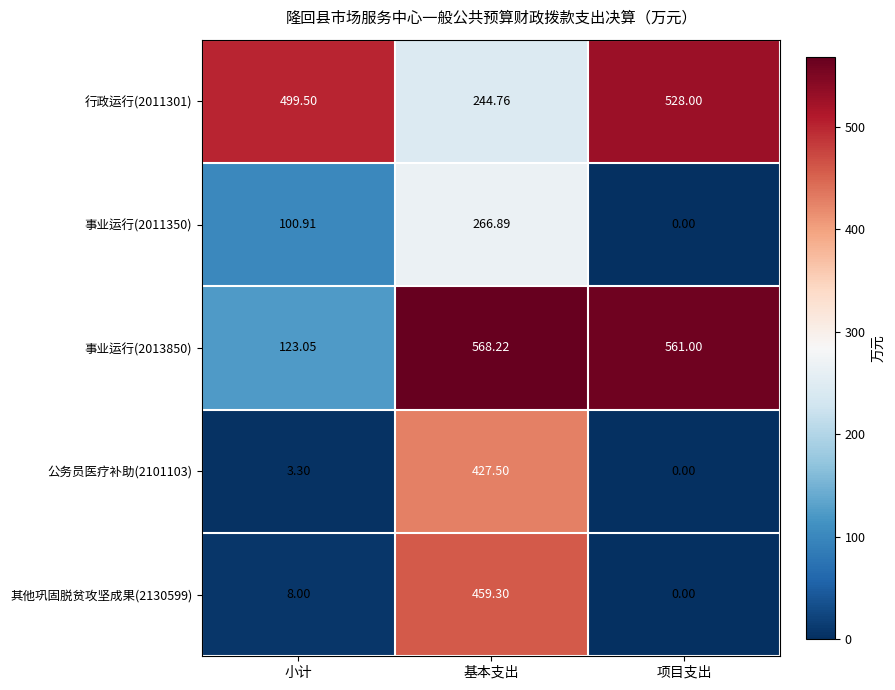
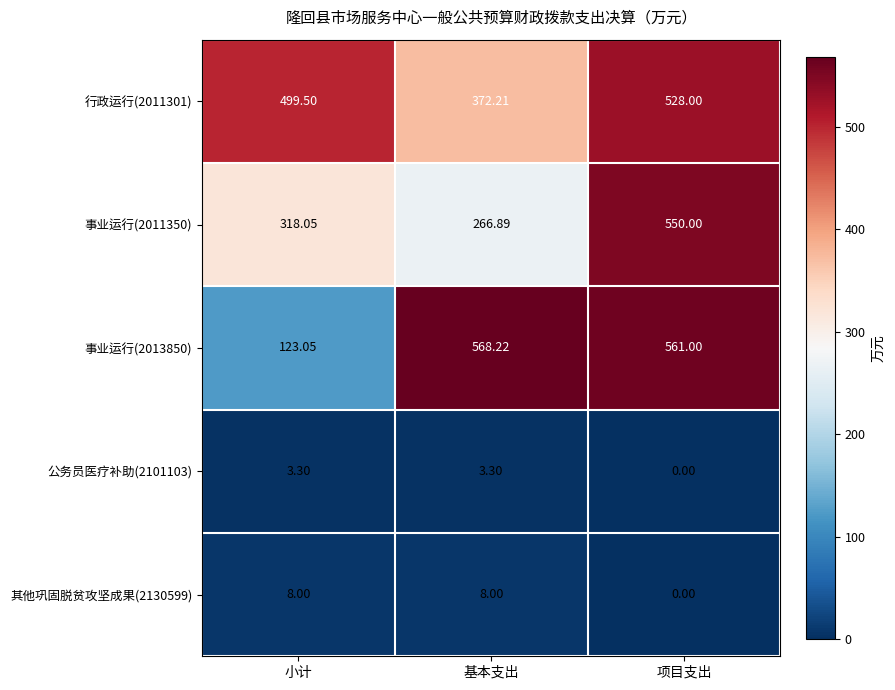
  {
    "行政运行(2011301)": {
      "小计": 499.50,
-     "基本支出": 244.76,
+     "基本支出": 372.21,
      "项目支出": 528.00
    },
    "事业运行(2011350)": {
-     "小计": 100.91,
+     "小计": 318.05,
      "基本支出": 266.89,
-     "项目支出": 0.00
+     "项目支出": 550.00
    },
    "事业运行(2013850)": {
      "小计": 123.05,
      "基本支出": 568.22,
      "项目支出": 561.00
    },
    "公务员医疗补助(2101103)": {
      "小计": 3.30,
-     "基本支出": 427.50,
+     "基本支出": 3.30,
      "项目支出": 0.00
    },
    "其他巩固脱贫攻坚成果(2130599)": {
      "小计": 8.00,
-     "基本支出": 459.30,
+     "基本支出": 8.00,
      "项目支出": 0.00
    }
  }
